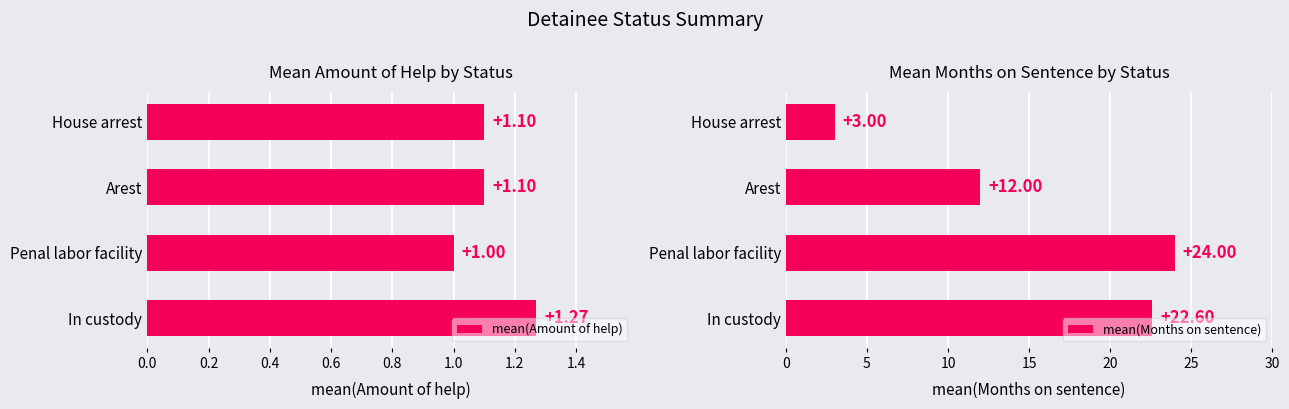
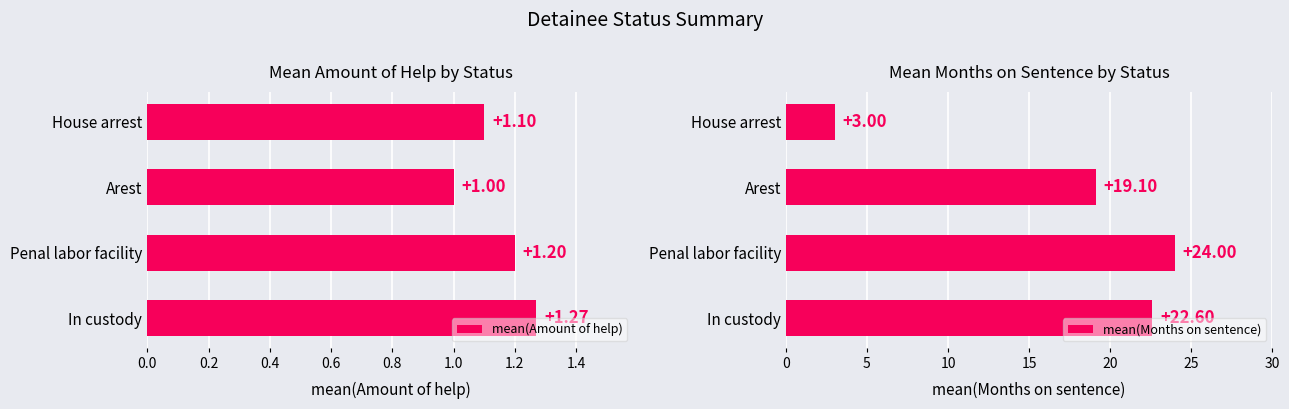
  {
    "Mean Amount of Help by Status": {
      "House arrest": "+1.10",
-     "Arest": "+1.10",
-     "Penal labor facility": "+1.00"
+     "Arest": "+1.00",
+     "Penal labor facility": "+1.20"
    },
    "Mean Months on Sentence by Status": {
      "House arrest": "+3.00",
-     "Arest": "+12.00",
+     "Arest": "+19.10",
      "Penal labor facility": "+24.00"
    }
  }
